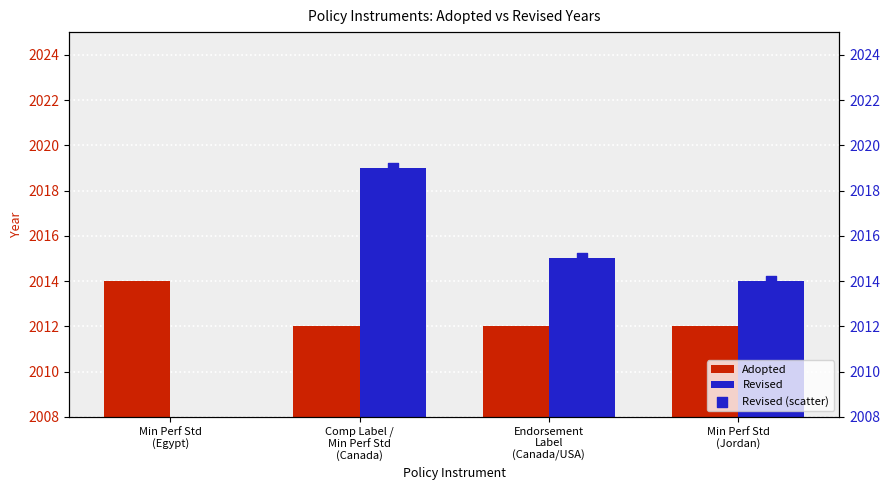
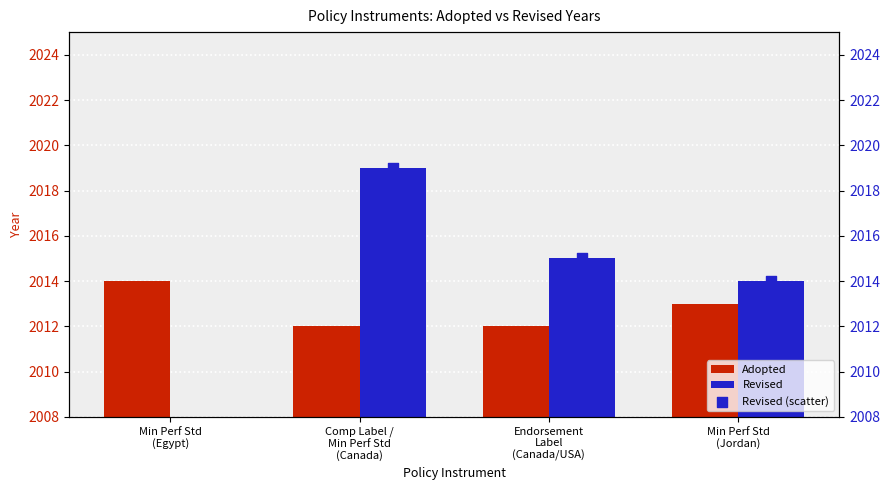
  {
    "Adopted": {
      "Min Perf Std (Egypt)": 2014,
      "Comp Label / Min Perf Std (Canada)": 2012,
      "Endorsement Label (Canada/USA)": 2012,
-     "Min Perf Std (Jordan)": 2012
+     "Min Perf Std (Jordan)": 2013
    }
  }
